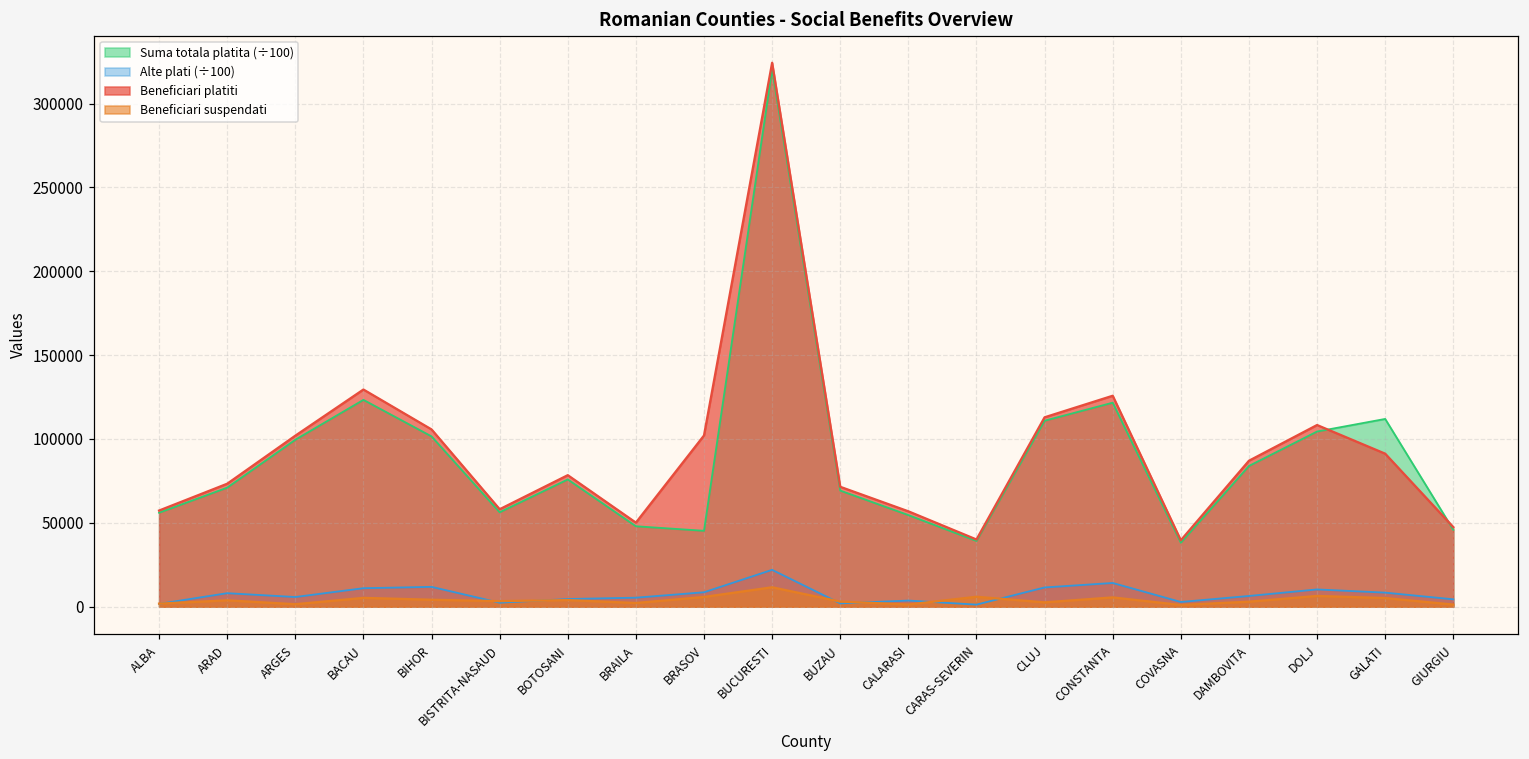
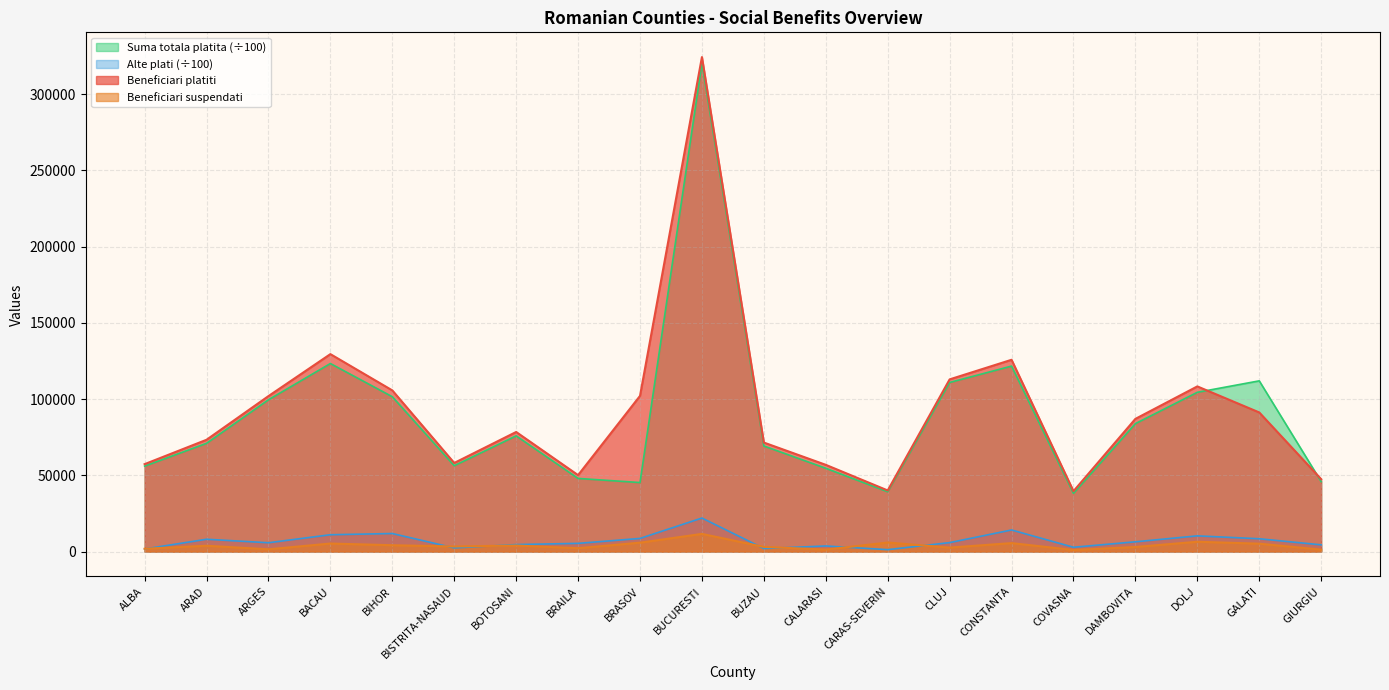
  {
    "Suma totala platita (÷100)": {
      "ARAD": 71000,
      "ARGES": 100000,
      "BACAU": 123000,
      "BIHOR": 102000,
      "BISTRITA-NASAUD": 56000,
      "BOTOSANI": 76000,
      "BRAILA": 48000,
      "BRASOV": 45000,
      "BUCURESTI": 320000,
      "BUZAU": 69000,
      "CALARASI": 55000,
      "CLUJ": 111000,
      "CONSTANTA": 122000,
      "DAMBOVITA": 84000,
      "DOLJ": 104000,
      "GALATI": 112000
    },
    "Alte plati (÷100)": {
      "ARAD": 8000,
      "ARGES": 6000,
      "BACAU": 11000,
      "BIHOR": 12000,
      "BRAILA": 5000,
      "BRASOV": 9000,
      "BUCURESTI": 22000,
      "CALARASI": 4000,
      "CARAS-SEVERIN": 1000,
-     "CLUJ": 11000,
+     "CLUJ": 6000,
      "CONSTANTA": 14000,
      "COVASNA": 3000,
      "DAMBOVITA": 6000,
      "DOLJ": 10000,
      "GALATI": 8000,
      "GIURGIU": 4000
    }
  }
